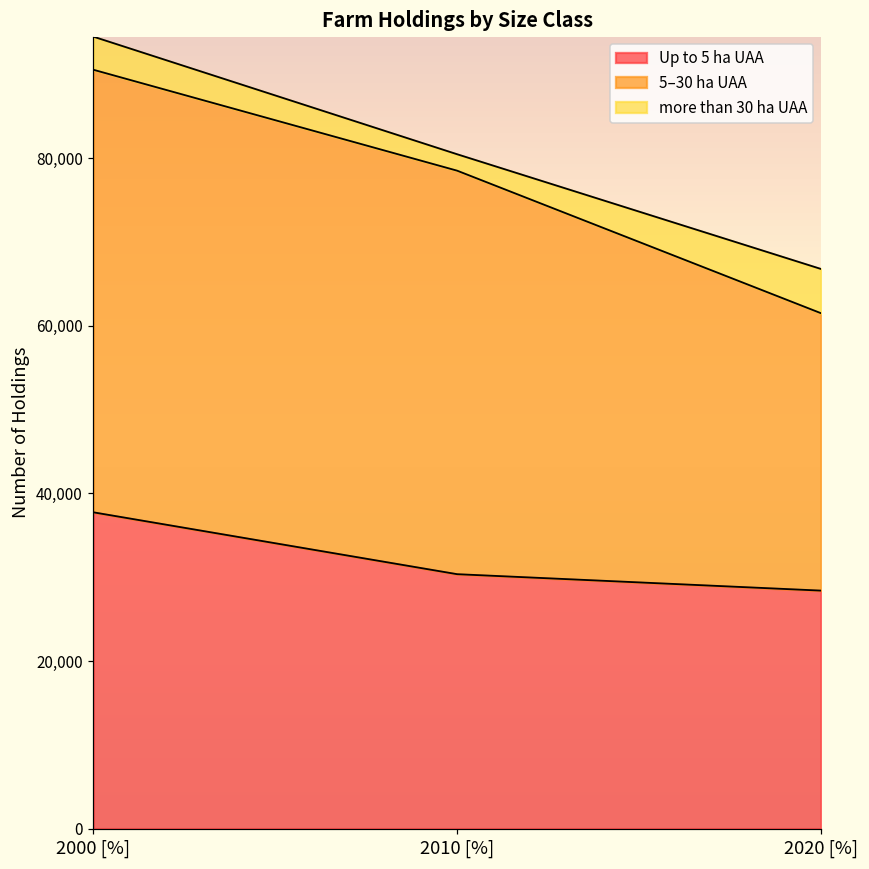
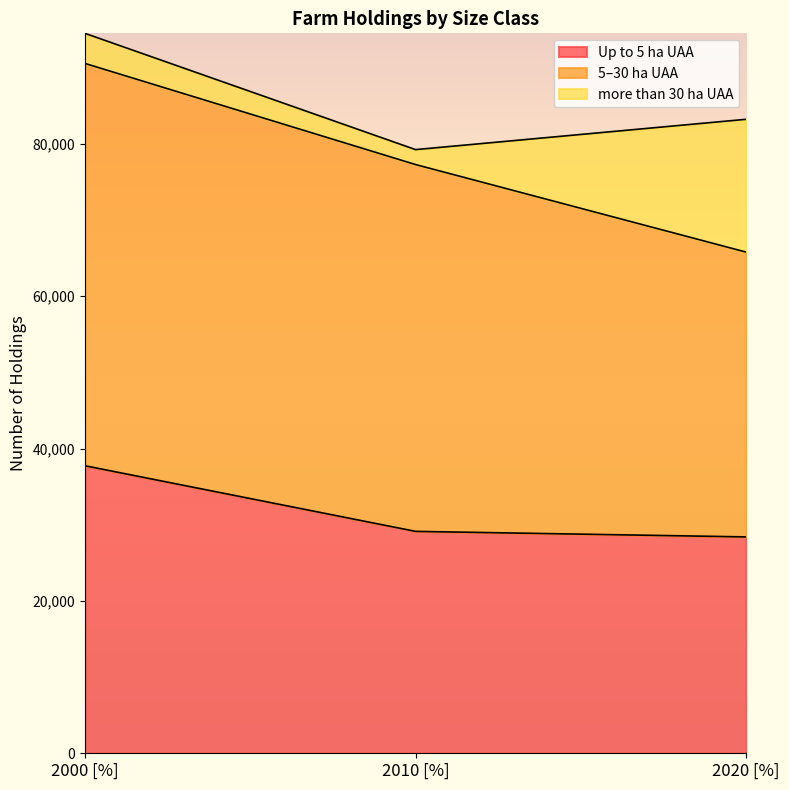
  {
    "Up to 5 ha UAA": {
      "2000 [%]": "38,000",
-     "2010 [%]": "30,000",
+     "2010 [%]": "29,000",
      "2020 [%]": "28,000"
    },
    "5–30 ha UAA": {
      "2000 [%]": "53,000",
      "2010 [%]": "48,000",
-     "2020 [%]": "33,000"
+     "2020 [%]": "37,000"
    },
    "more than 30 ha UAA": {
      "2000 [%]": "4,000",
      "2010 [%]": "2,000",
-     "2020 [%]": "5,000"
+     "2020 [%]": "17,000"
    }
  }
